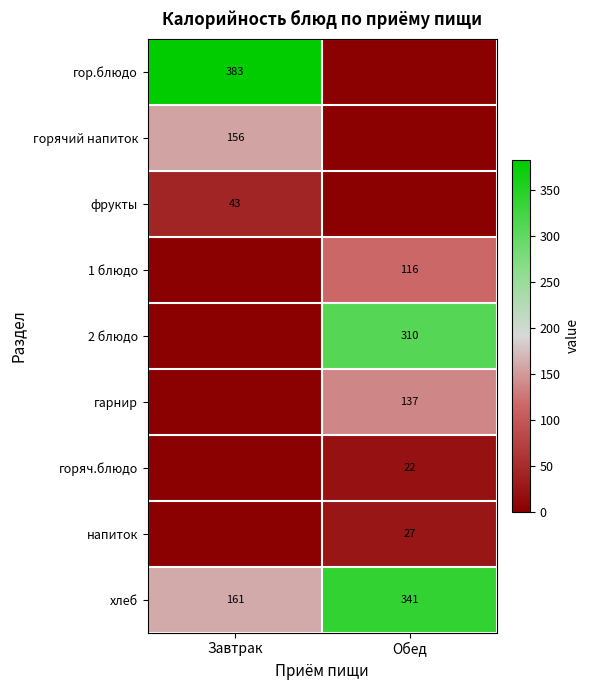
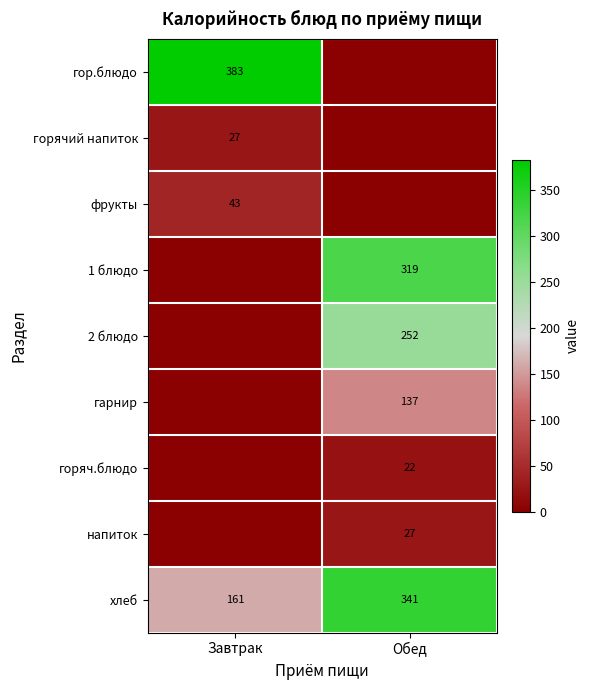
  {
    "гор.блюдо": {
      "Завтрак": 383
    },
    "горячий напиток": {
-     "Завтрак": 156
+     "Завтрак": 27
    },
    "фрукты": {
      "Завтрак": 43
    },
    "1 блюдо": {
-     "Обед": 116
+     "Обед": 319
    },
    "2 блюдо": {
-     "Обед": 310
+     "Обед": 252
    },
    "гарнир": {
      "Обед": 137
    },
    "горяч.блюдо": {
      "Обед": 22
    },
    "напиток": {
      "Обед": 27
    },
    "хлеб": {
      "Завтрак": 161,
      "Обед": 341
    }
  }
